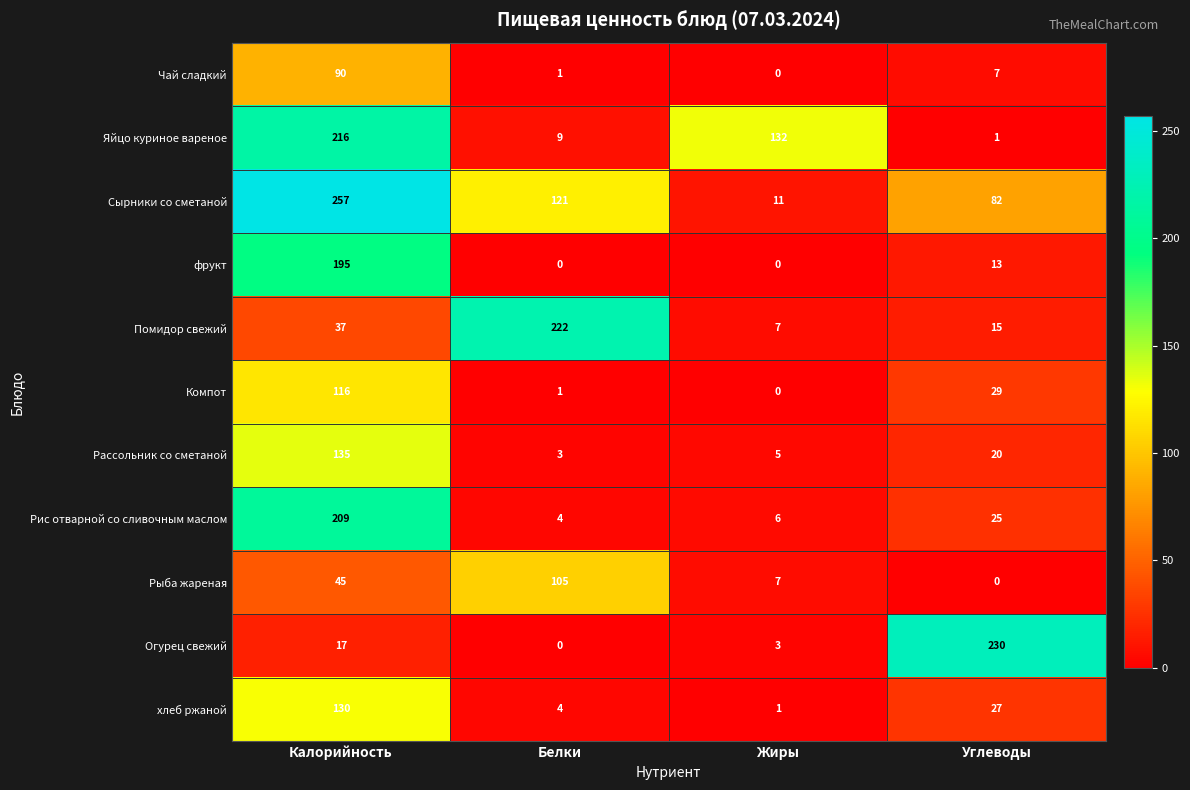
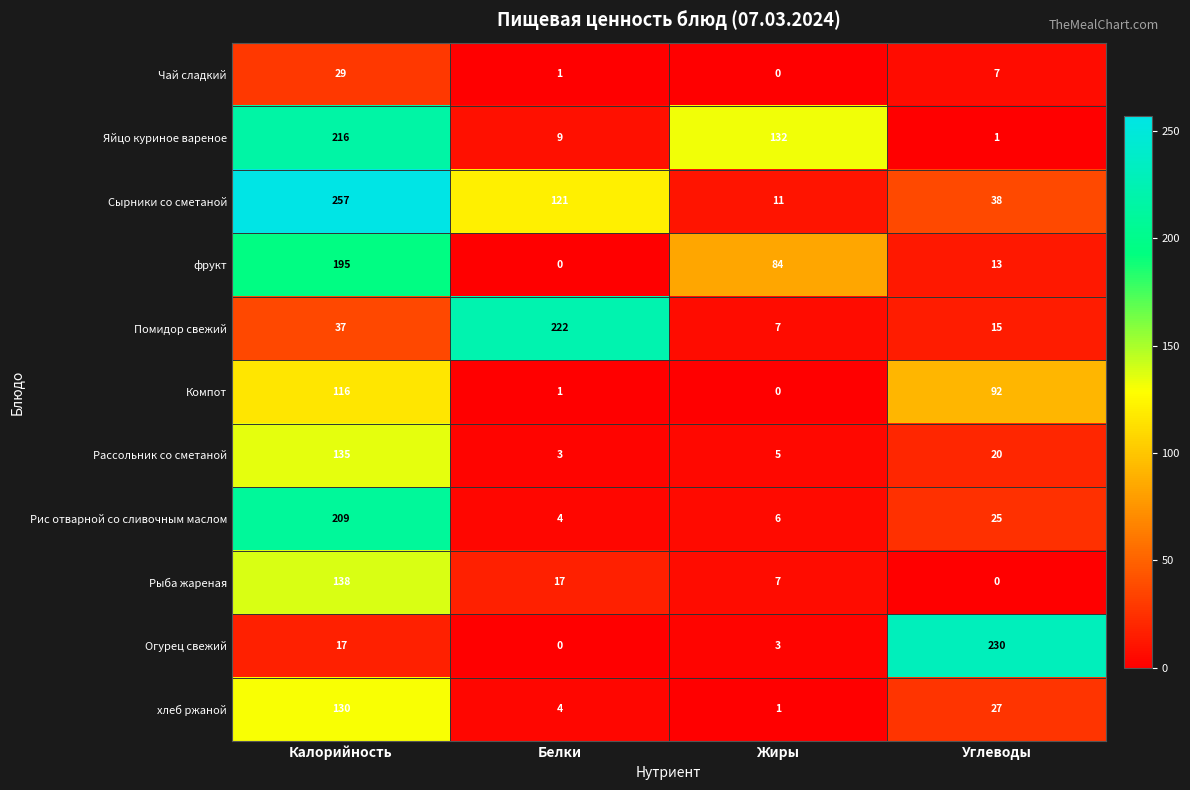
  {
    "Чай сладкий": {
-     "Калорийность": 90,
+     "Калорийность": 29,
      "Белки": 1,
      "Жиры": 0,
      "Углеводы": 7
    },
    "Яйцо куриное вареное": {
      "Калорийность": 216,
      "Белки": 9,
      "Жиры": 132,
      "Углеводы": 1
    },
    "Сырники со сметаной": {
      "Калорийность": 257,
      "Белки": 121,
      "Жиры": 11,
-     "Углеводы": 82
+     "Углеводы": 38
    },
    "фрукт": {
      "Калорийность": 195,
      "Белки": 0,
-     "Жиры": 0,
+     "Жиры": 84,
      "Углеводы": 13
    },
    "Помидор свежий": {
      "Калорийность": 37,
      "Белки": 222,
      "Жиры": 7,
      "Углеводы": 15
    },
    "Компот": {
      "Калорийность": 116,
      "Белки": 1,
      "Жиры": 0,
-     "Углеводы": 29
+     "Углеводы": 92
    },
    "Рассольник со сметаной": {
      "Калорийность": 135,
      "Белки": 3,
      "Жиры": 5,
      "Углеводы": 20
    },
    "Рис отварной со сливочным маслом": {
      "Калорийность": 209,
      "Белки": 4,
      "Жиры": 6,
      "Углеводы": 25
    },
    "Рыба жареная": {
-     "Калорийность": 45,
-     "Белки": 105,
+     "Калорийность": 138,
+     "Белки": 17,
      "Жиры": 7,
      "Углеводы": 0
    },
    "Огурец свежий": {
      "Калорийность": 17,
      "Белки": 0,
      "Жиры": 3,
      "Углеводы": 230
    },
    "хлеб ржаной": {
      "Калорийность": 130,
      "Белки": 4,
      "Жиры": 1,
      "Углеводы": 27
    }
  }
